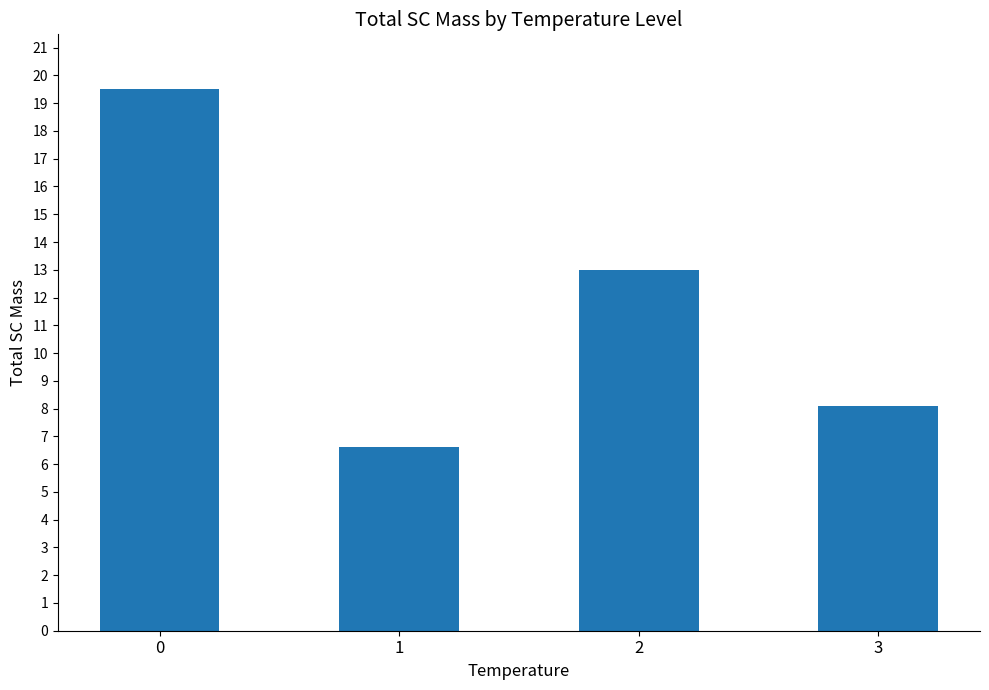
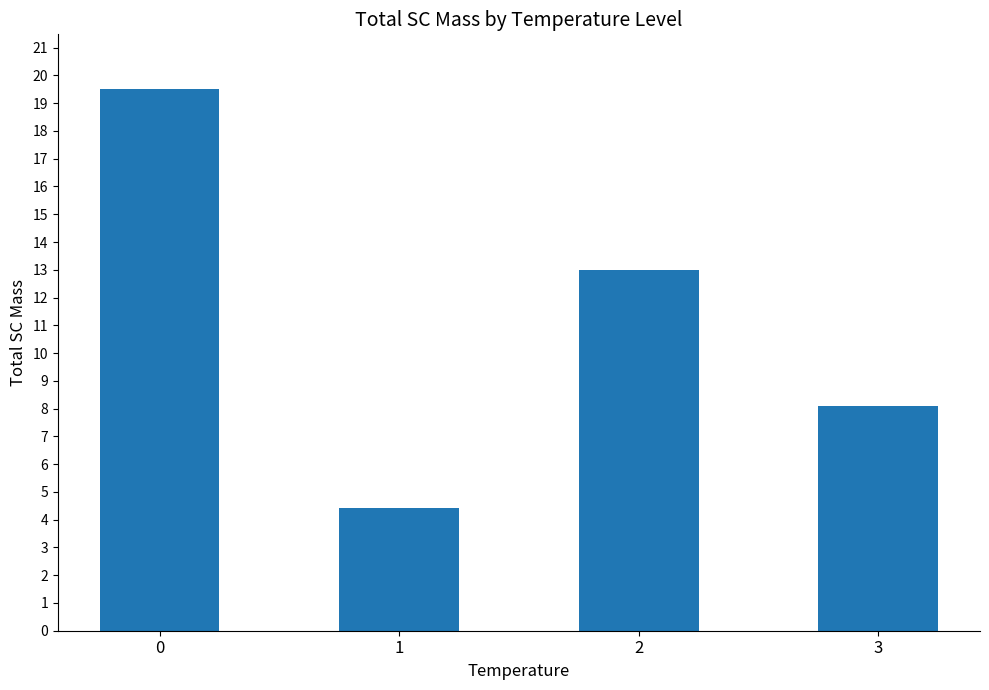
  {
    "0": 19.5,
-   "1": 6.6,
+   "1": 4.4,
    "2": 13.0,
    "3": 8.1
  }
